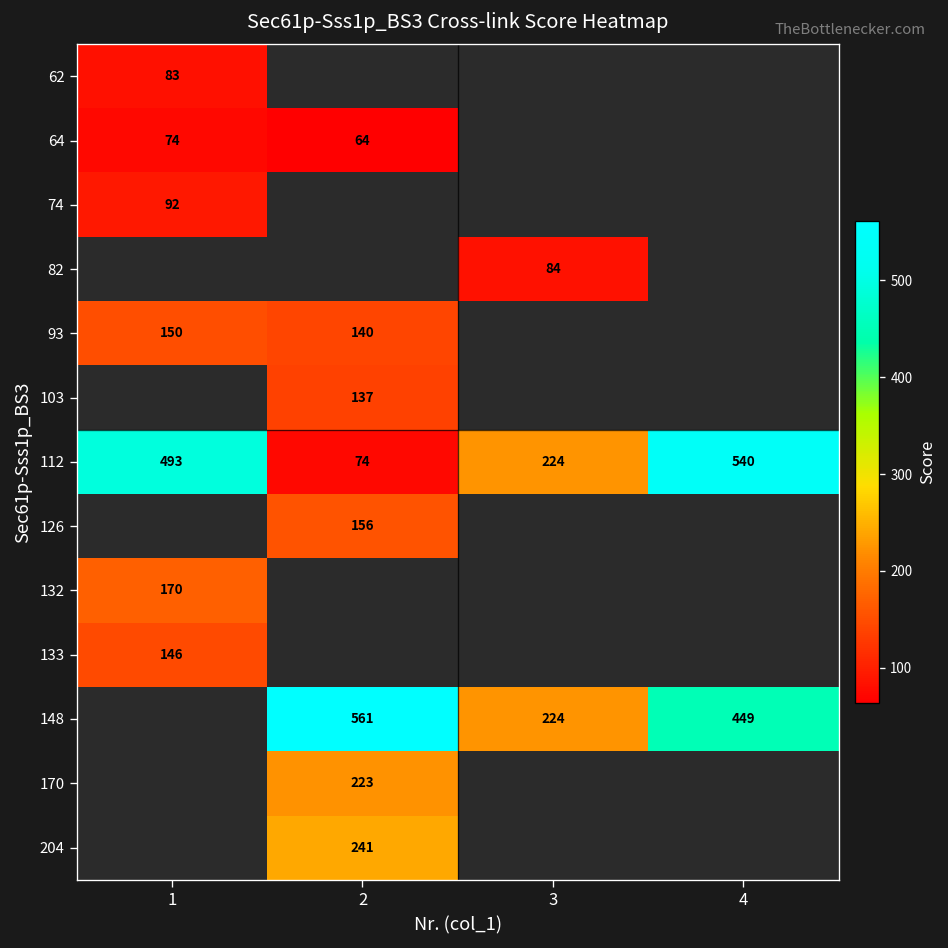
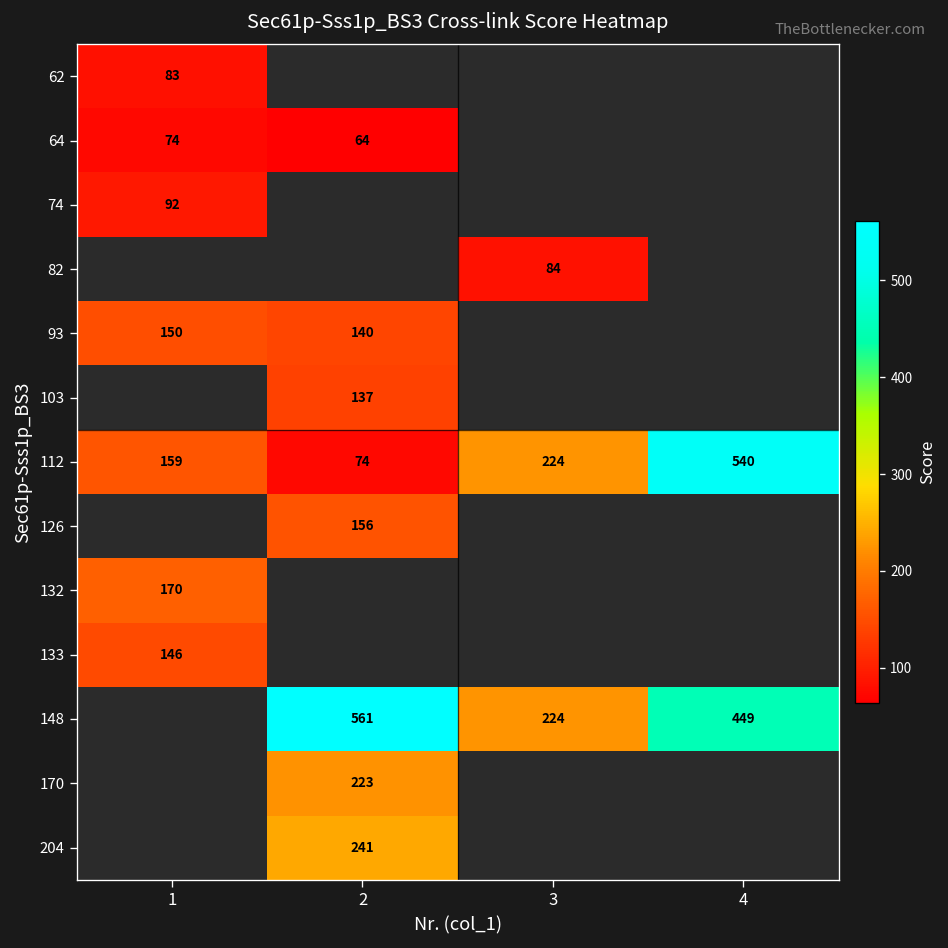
  {
    "62": {
      "1": 83
    },
    "64": {
      "1": 74,
      "2": 64
    },
    "74": {
      "1": 92
    },
    "82": {
      "3": 84
    },
    "93": {
      "1": 150,
      "2": 140
    },
    "103": {
      "2": 137
    },
    "112": {
-     "1": 493,
+     "1": 159,
      "2": 74,
      "3": 224,
      "4": 540
    },
    "126": {
      "2": 156
    },
    "132": {
      "1": 170
    },
    "133": {
      "1": 146
    },
    "148": {
      "2": 561,
      "3": 224,
      "4": 449
    },
    "170": {
      "2": 223
    },
    "204": {
      "2": 241
    }
  }
